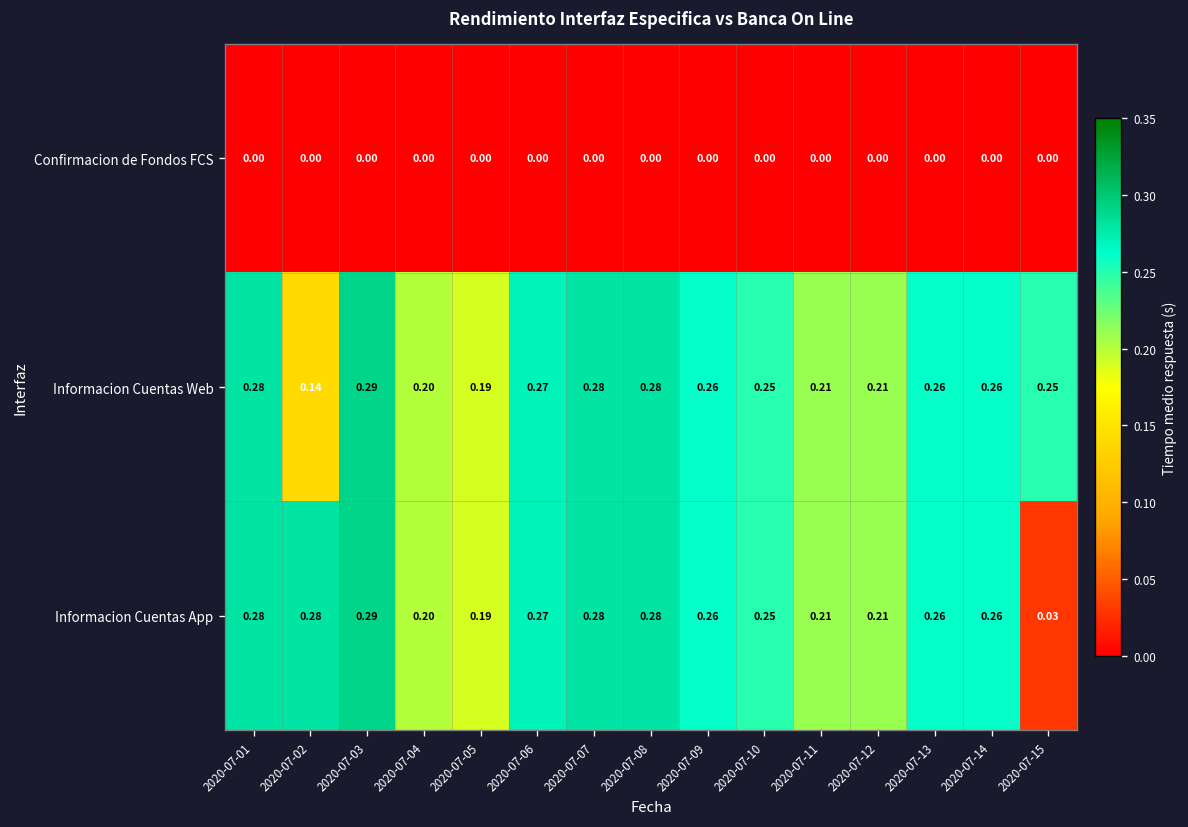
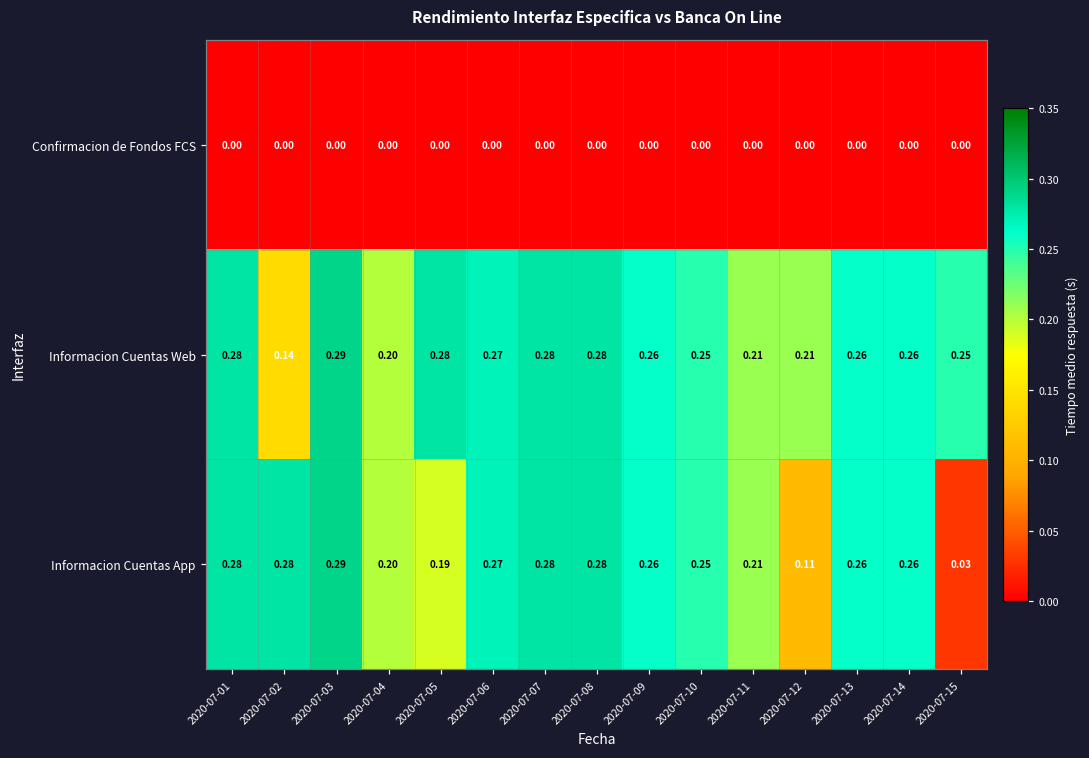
  {
    "Confirmacion de Fondos FCS": {
      "2020-07-01": 0.00,
      "2020-07-02": 0.00,
      "2020-07-03": 0.00,
      "2020-07-04": 0.00,
      "2020-07-05": 0.00,
      "2020-07-06": 0.00,
      "2020-07-07": 0.00,
      "2020-07-08": 0.00,
      "2020-07-09": 0.00,
      "2020-07-10": 0.00,
      "2020-07-11": 0.00,
      "2020-07-12": 0.00,
      "2020-07-13": 0.00,
      "2020-07-14": 0.00,
      "2020-07-15": 0.00
    },
    "Informacion Cuentas Web": {
      "2020-07-01": 0.28,
      "2020-07-02": 0.14,
      "2020-07-03": 0.29,
      "2020-07-04": 0.20,
-     "2020-07-05": 0.19,
+     "2020-07-05": 0.28,
      "2020-07-06": 0.27,
      "2020-07-07": 0.28,
      "2020-07-08": 0.28,
      "2020-07-09": 0.26,
      "2020-07-10": 0.25,
      "2020-07-11": 0.21,
      "2020-07-12": 0.21,
      "2020-07-13": 0.26,
      "2020-07-14": 0.26,
      "2020-07-15": 0.25
    },
    "Informacion Cuentas App": {
      "2020-07-01": 0.28,
      "2020-07-02": 0.28,
      "2020-07-03": 0.29,
      "2020-07-04": 0.20,
      "2020-07-05": 0.19,
      "2020-07-06": 0.27,
      "2020-07-07": 0.28,
      "2020-07-08": 0.28,
      "2020-07-09": 0.26,
      "2020-07-10": 0.25,
      "2020-07-11": 0.21,
-     "2020-07-12": 0.21,
+     "2020-07-12": 0.11,
      "2020-07-13": 0.26,
      "2020-07-14": 0.26,
      "2020-07-15": 0.03
    }
  }
